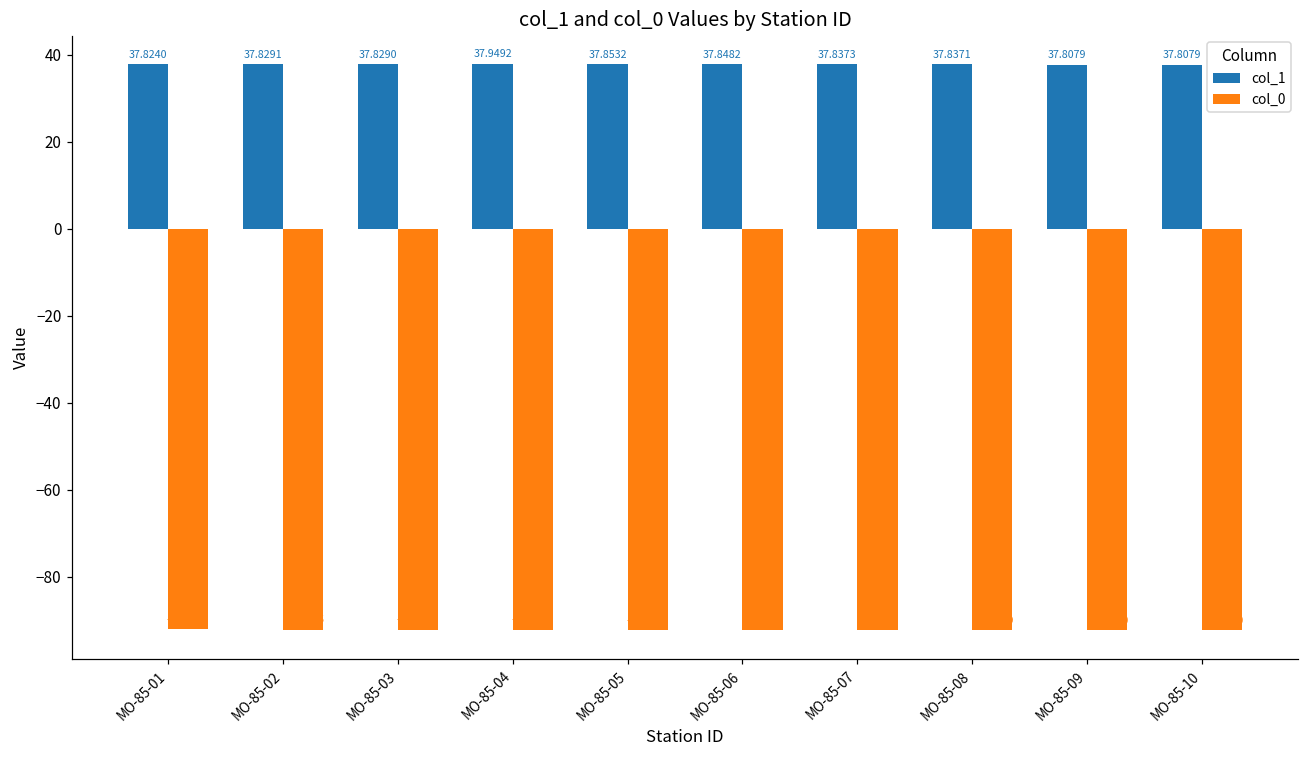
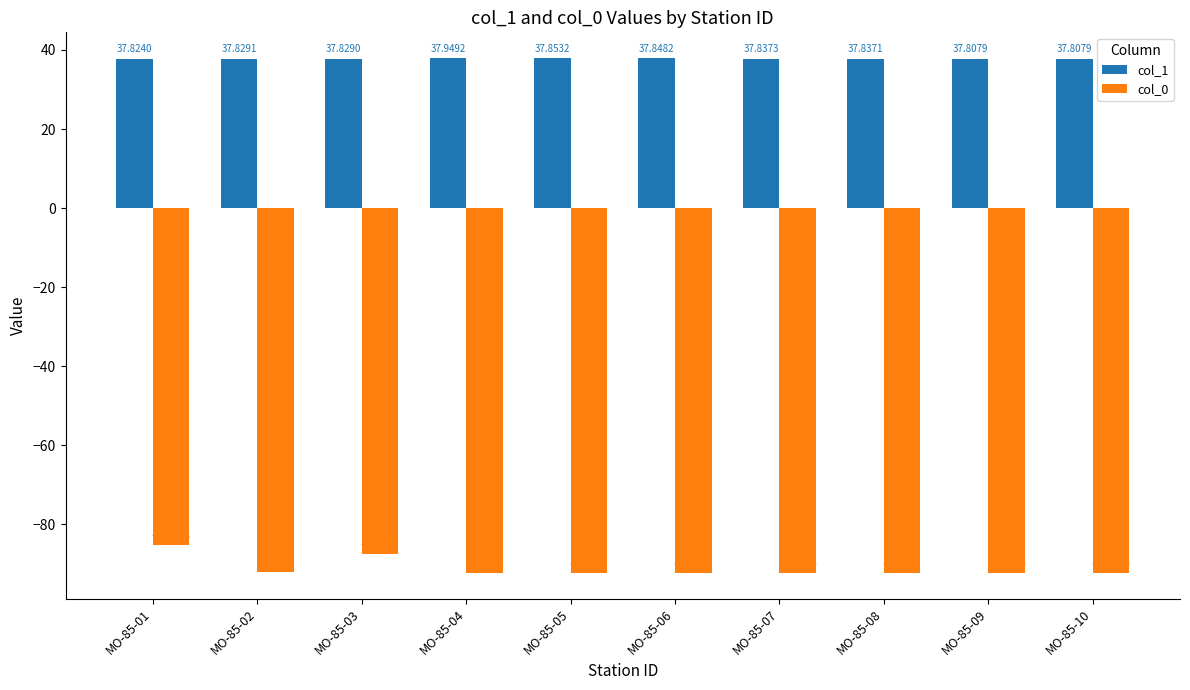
  {
    "col_1": {
      "MO-85-01": 37.8240,
      "MO-85-02": 37.8291,
      "MO-85-03": 37.8290,
      "MO-85-04": 37.9492,
      "MO-85-05": 37.8532,
      "MO-85-06": 37.8482,
      "MO-85-07": 37.8373,
      "MO-85-08": 37.8371,
      "MO-85-09": 37.8079,
      "MO-85-10": 37.8079
    },
    "col_0": {
-     "MO-85-01": -92,
+     "MO-85-01": -85,
      "MO-85-02": -92,
-     "MO-85-03": -92,
+     "MO-85-03": -88,
      "MO-85-04": -92,
      "MO-85-05": -92,
      "MO-85-06": -92,
      "MO-85-07": -92,
      "MO-85-08": -92,
      "MO-85-09": -92,
      "MO-85-10": -92
    }
  }
